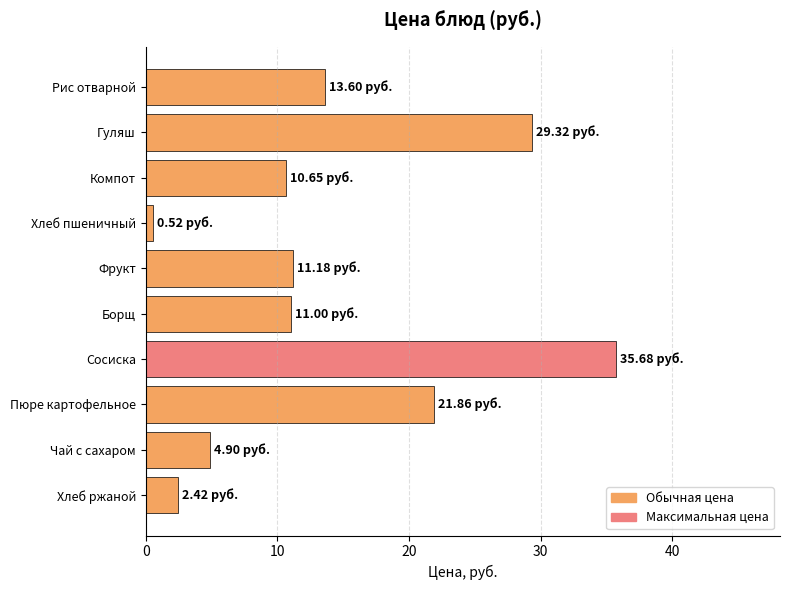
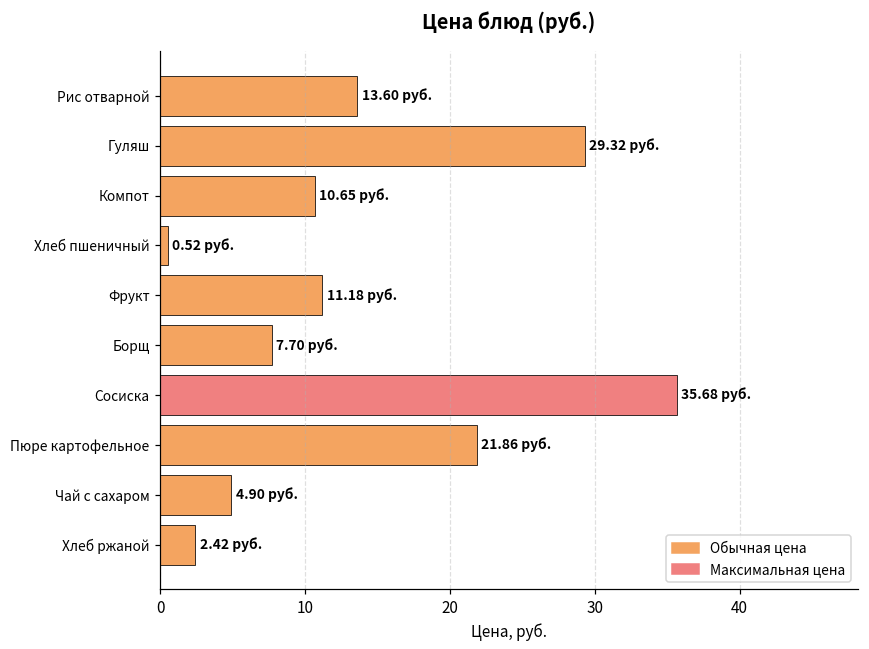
  {
    "Рис отварной": 13.60,
    "Гуляш": 29.32,
    "Компот": 10.65,
    "Хлеб пшеничный": 0.52,
    "Фрукт": 11.18,
-   "Борщ": 11.00,
+   "Борщ": 7.70,
    "Сосиска": 35.68,
    "Пюре картофельное": 21.86,
    "Чай с сахаром": 4.90,
    "Хлеб ржаной": 2.42
  }
